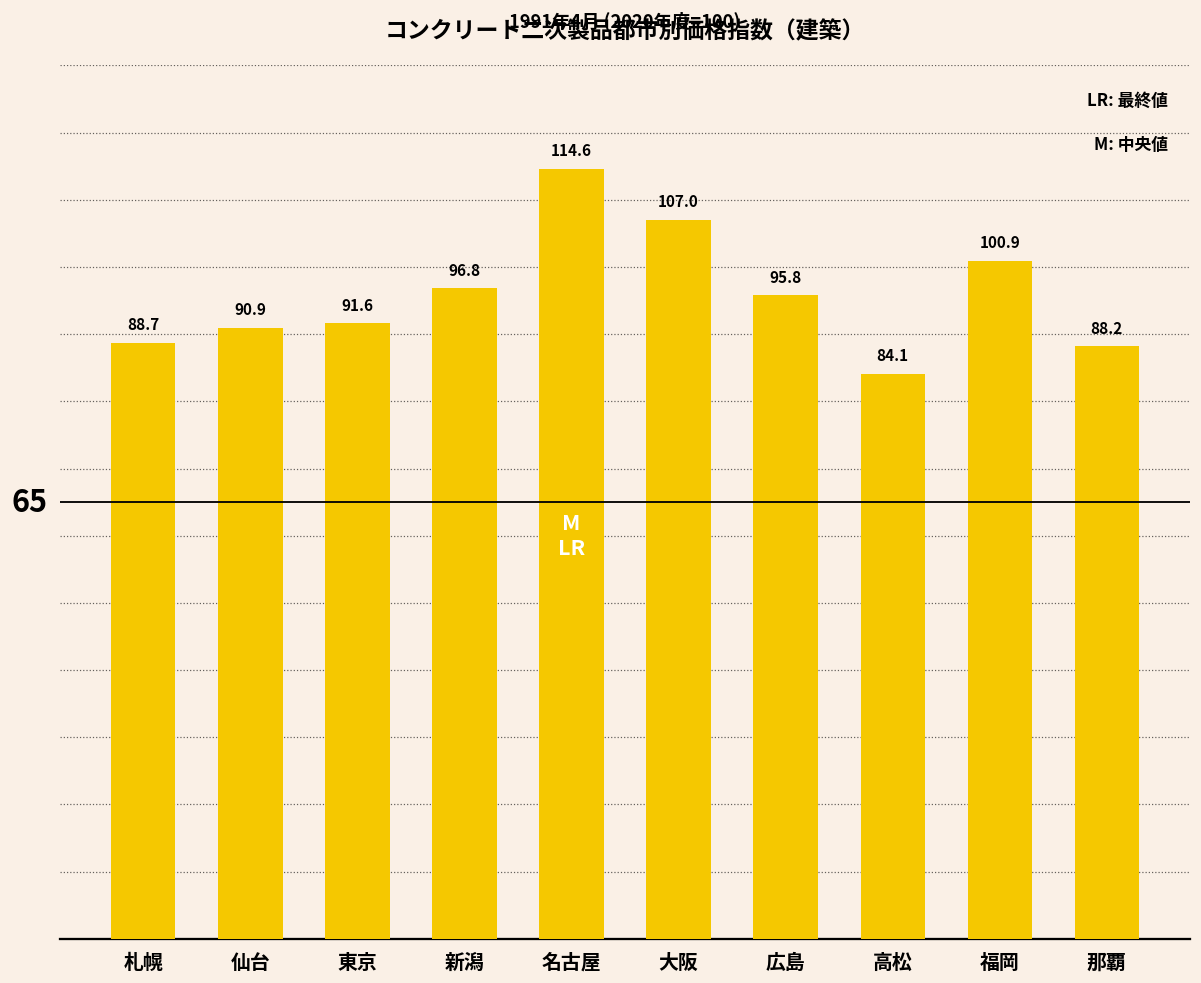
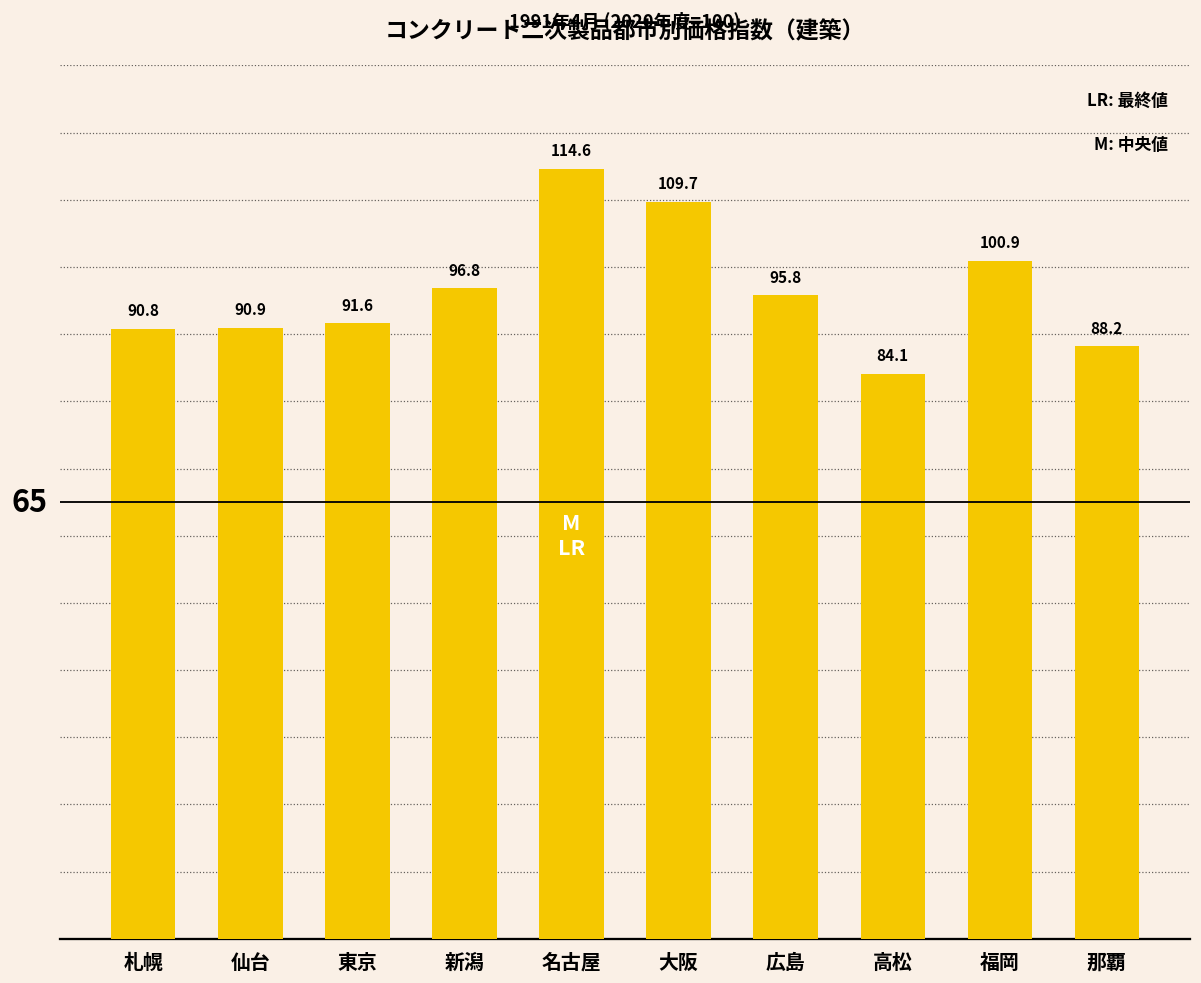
  {
-   "札幌": 88.7,
+   "札幌": 90.8,
    "仙台": 90.9,
    "東京": 91.6,
    "新潟": 96.8,
    "名古屋": 114.6,
-   "大阪": 107.0,
+   "大阪": 109.7,
    "広島": 95.8,
    "高松": 84.1,
    "福岡": 100.9,
    "那覇": 88.2
  }
